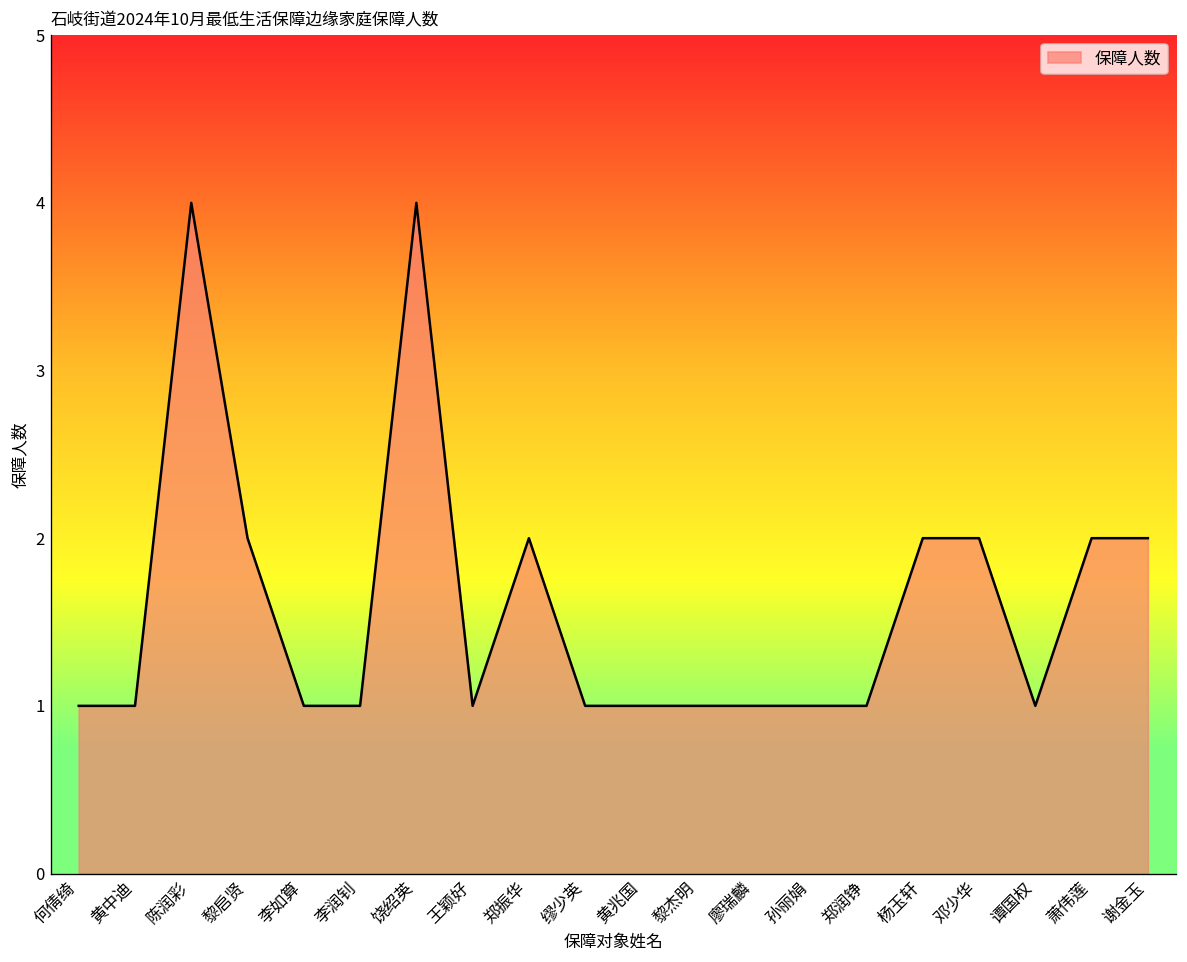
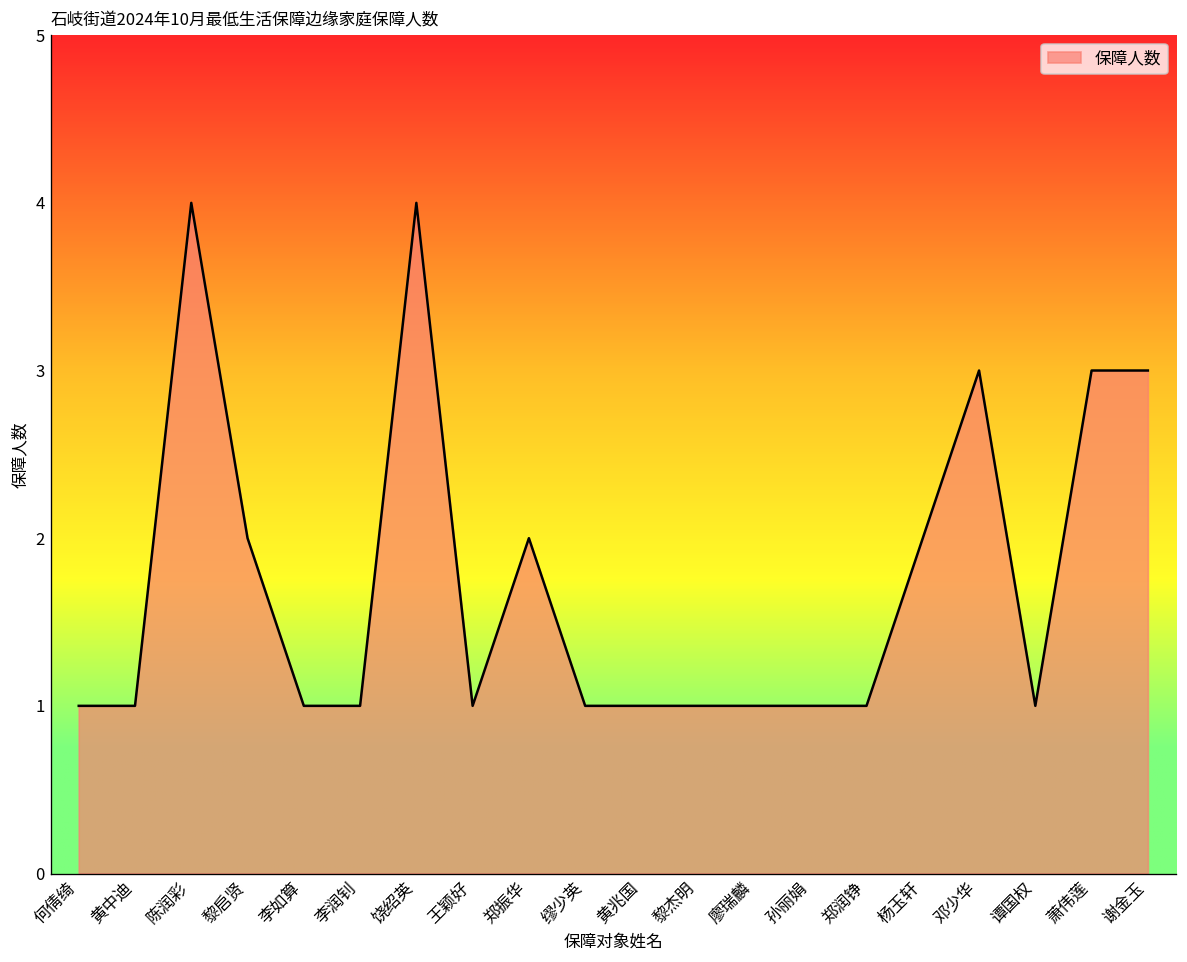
  {
    "何倩绮": 1,
    "黄中迪": 1,
    "陈润彩": 4,
    "黎启贤": 2,
    "李如算": 1,
    "李润钊": 1,
    "饶绍英": 4,
    "王颖好": 1,
    "郑振华": 2,
    "缪少英": 1,
    "黄兆国": 1,
    "黎杰明": 1,
    "廖瑞麟": 1,
    "孙丽娟": 1,
    "郑润铮": 1,
    "杨玉轩": 2,
-   "邓少华": 2,
+   "邓少华": 3,
    "谭国权": 1,
-   "萧伟莲": 2,
-   "谢金玉": 2
+   "萧伟莲": 3,
+   "谢金玉": 3
  }
